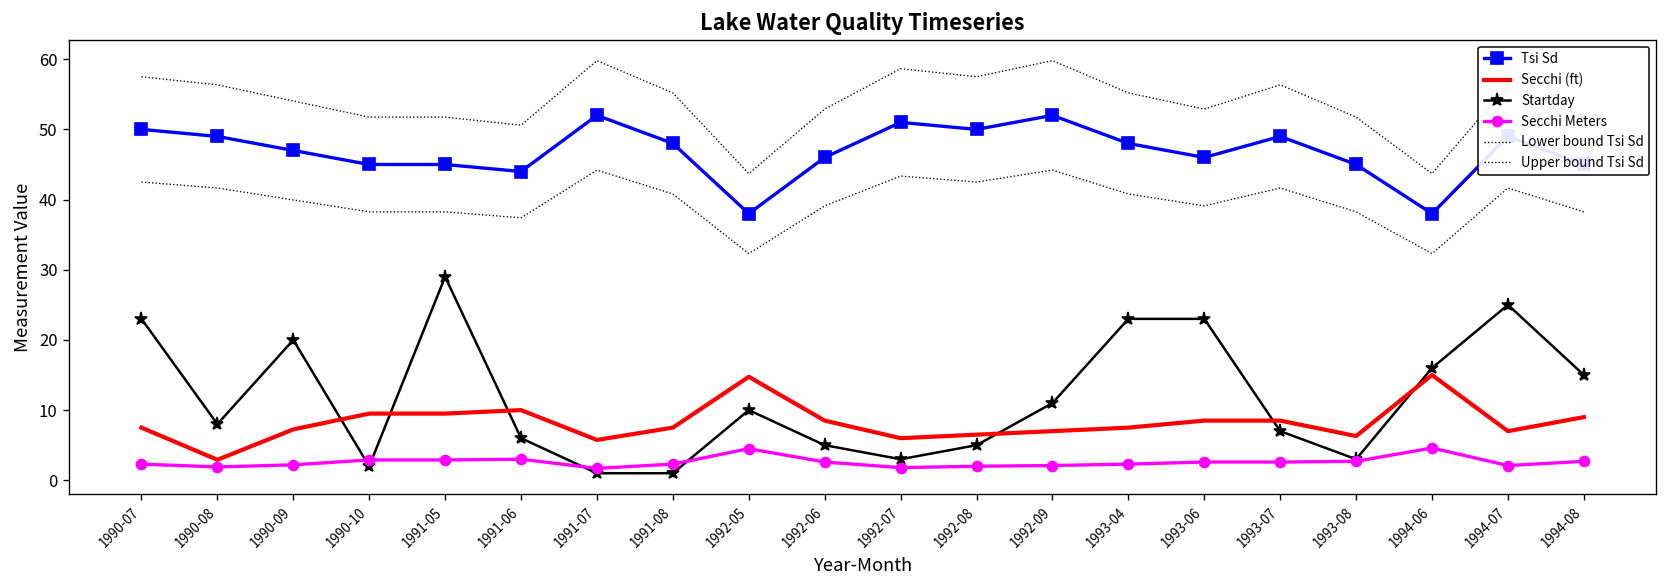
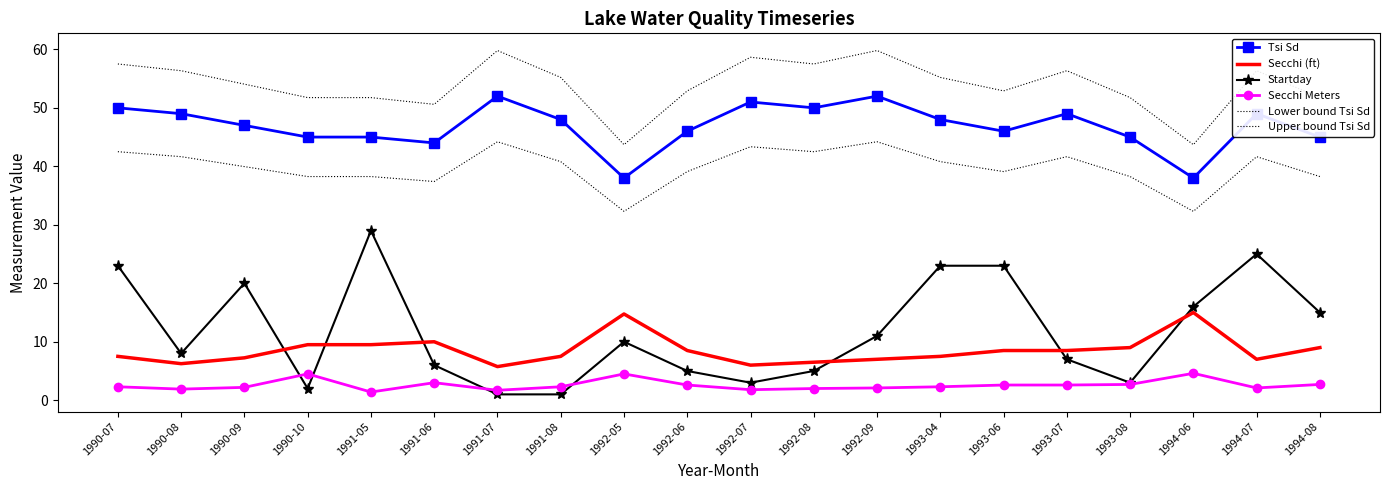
  {
    "Tsi Sd": {
      "1990-07": 50,
      "1990-08": 49,
      "1990-09": 47,
      "1990-10": 45,
      "1991-05": 45,
      "1991-06": 44,
      "1991-07": 52,
      "1991-08": 48,
      "1992-05": 38,
      "1992-06": 46,
      "1992-07": 51,
      "1992-08": 50,
      "1992-09": 52,
      "1993-04": 48,
      "1993-06": 46,
      "1993-07": 49,
      "1993-08": 45,
      "1994-06": 38,
      "1994-08": 45
    },
    "Secchi (ft)": {
      "1990-07": 8,
-     "1990-08": 3,
+     "1990-08": 6,
      "1990-09": 7,
      "1990-10": 10,
      "1991-05": 10,
      "1991-06": 10,
      "1991-07": 6,
      "1991-08": 8,
      "1992-05": 15,
      "1992-06": 9,
      "1992-07": 6,
      "1992-08": 7,
      "1992-09": 7,
      "1993-04": 8,
      "1993-06": 9,
      "1993-07": 9,
-     "1993-08": 6,
+     "1993-08": 9,
      "1994-06": 15,
      "1994-07": 7,
      "1994-08": 9
    },
    "Secchi Meters": {
      "1990-07": 2,
      "1990-08": 2,
      "1990-09": 2,
-     "1990-10": 3,
-     "1991-05": 3,
+     "1990-10": 5,
+     "1991-05": 1,
      "1991-06": 3,
      "1991-07": 2,
      "1991-08": 2,
      "1992-05": 5,
      "1992-06": 3,
      "1992-07": 2,
      "1992-08": 2,
      "1992-09": 2,
      "1993-04": 2,
      "1993-06": 3,
      "1993-07": 3,
      "1994-06": 5,
      "1994-07": 2,
      "1994-08": 3
    }
  }
